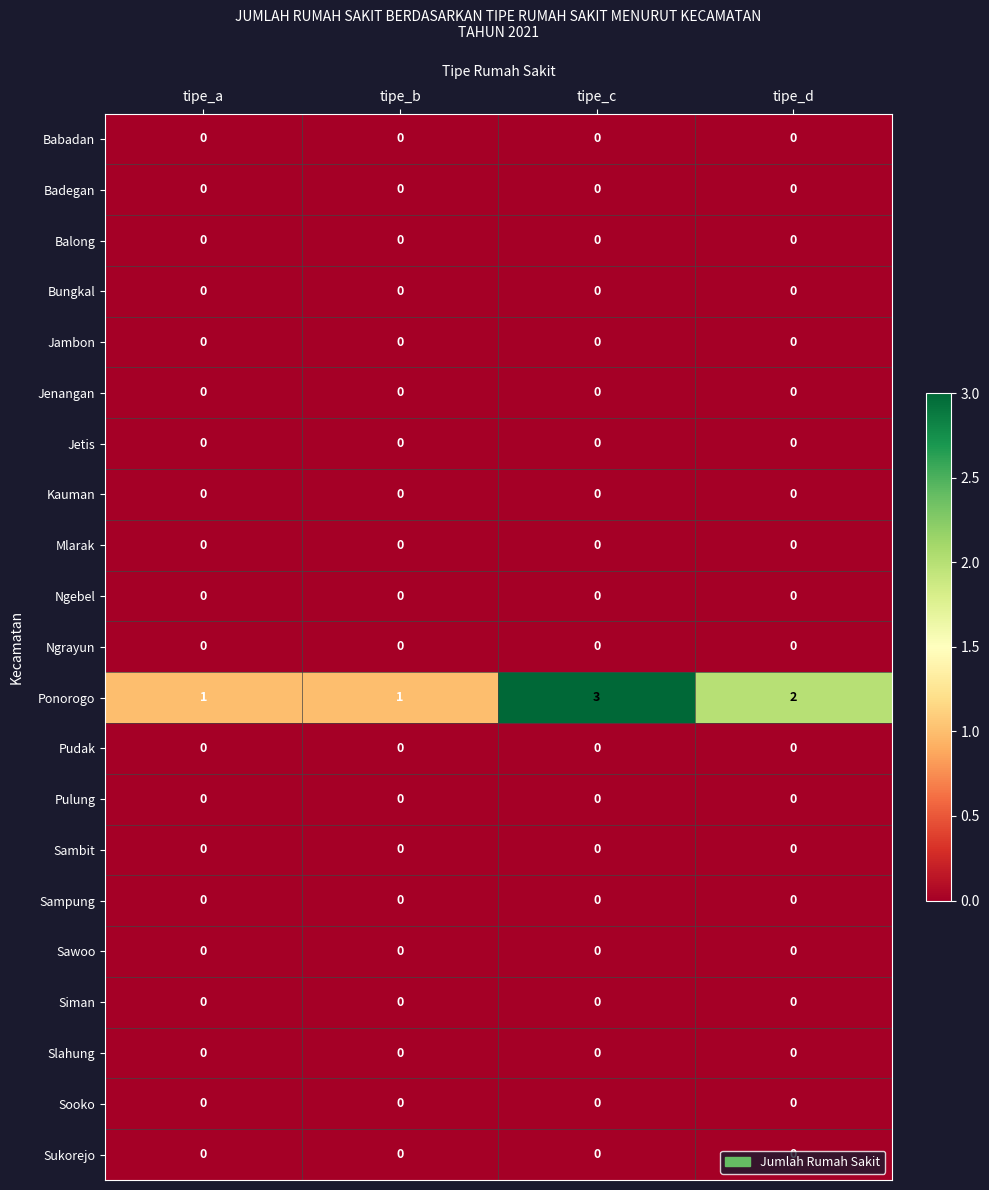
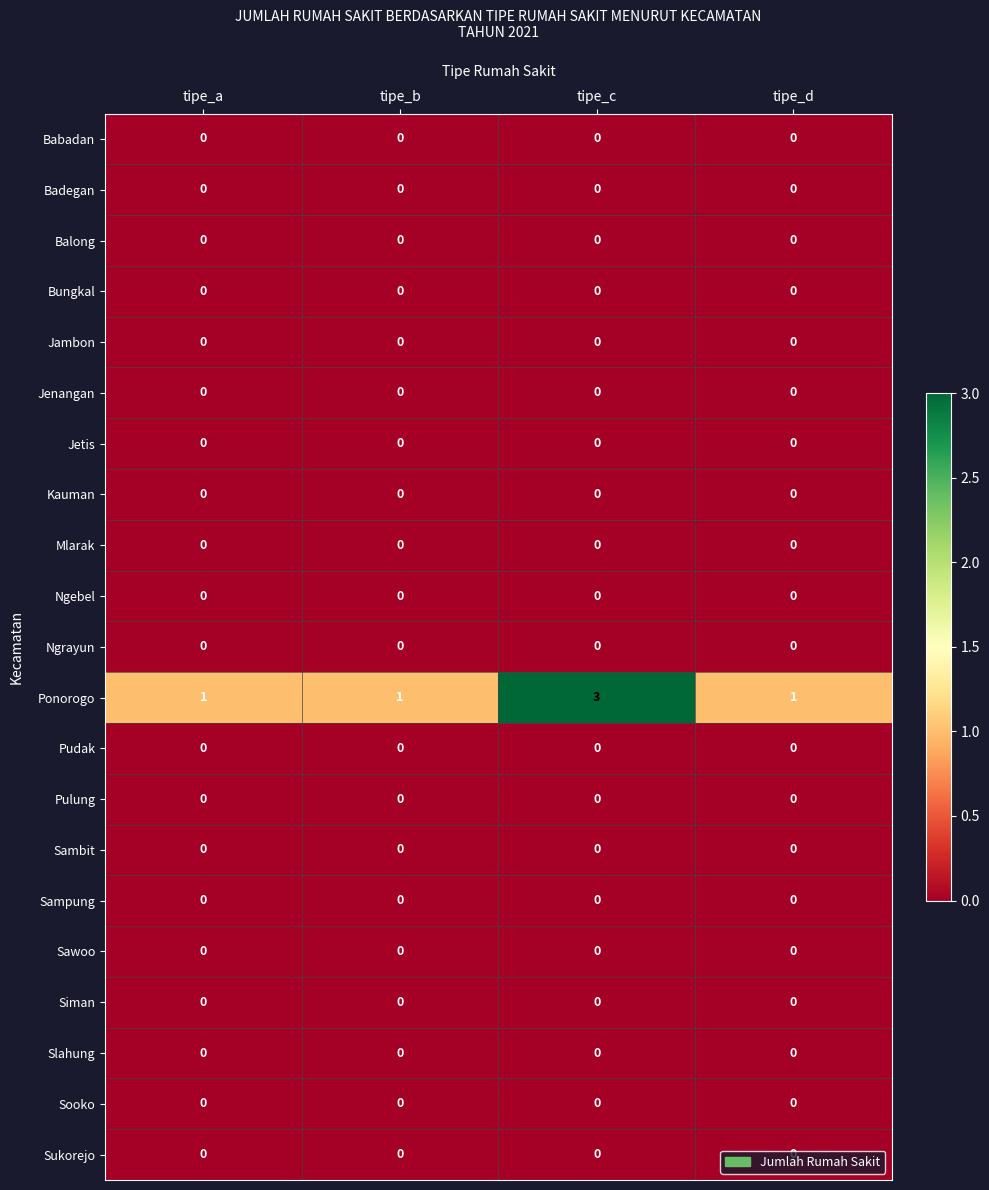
  {
    "Babadan": {
      "tipe_a": 0,
      "tipe_b": 0,
      "tipe_c": 0,
      "tipe_d": 0
    },
    "Badegan": {
      "tipe_a": 0,
      "tipe_b": 0,
      "tipe_c": 0,
      "tipe_d": 0
    },
    "Balong": {
      "tipe_a": 0,
      "tipe_b": 0,
      "tipe_c": 0,
      "tipe_d": 0
    },
    "Bungkal": {
      "tipe_a": 0,
      "tipe_b": 0,
      "tipe_c": 0,
      "tipe_d": 0
    },
    "Jambon": {
      "tipe_a": 0,
      "tipe_b": 0,
      "tipe_c": 0,
      "tipe_d": 0
    },
    "Jenangan": {
      "tipe_a": 0,
      "tipe_b": 0,
      "tipe_c": 0,
      "tipe_d": 0
    },
    "Jetis": {
      "tipe_a": 0,
      "tipe_b": 0,
      "tipe_c": 0,
      "tipe_d": 0
    },
    "Kauman": {
      "tipe_a": 0,
      "tipe_b": 0,
      "tipe_c": 0,
      "tipe_d": 0
    },
    "Mlarak": {
      "tipe_a": 0,
      "tipe_b": 0,
      "tipe_c": 0,
      "tipe_d": 0
    },
    "Ngebel": {
      "tipe_a": 0,
      "tipe_b": 0,
      "tipe_c": 0,
      "tipe_d": 0
    },
    "Ngrayun": {
      "tipe_a": 0,
      "tipe_b": 0,
      "tipe_c": 0,
      "tipe_d": 0
    },
    "Ponorogo": {
      "tipe_a": 1,
      "tipe_b": 1,
      "tipe_c": 3,
-     "tipe_d": 2
+     "tipe_d": 1
    },
    "Pudak": {
      "tipe_a": 0,
      "tipe_b": 0,
      "tipe_c": 0,
      "tipe_d": 0
    },
    "Pulung": {
      "tipe_a": 0,
      "tipe_b": 0,
      "tipe_c": 0,
      "tipe_d": 0
    },
    "Sambit": {
      "tipe_a": 0,
      "tipe_b": 0,
      "tipe_c": 0,
      "tipe_d": 0
    },
    "Sampung": {
      "tipe_a": 0,
      "tipe_b": 0,
      "tipe_c": 0,
      "tipe_d": 0
    },
    "Sawoo": {
      "tipe_a": 0,
      "tipe_b": 0,
      "tipe_c": 0,
      "tipe_d": 0
    },
    "Siman": {
      "tipe_a": 0,
      "tipe_b": 0,
      "tipe_c": 0,
      "tipe_d": 0
    },
    "Slahung": {
      "tipe_a": 0,
      "tipe_b": 0,
      "tipe_c": 0,
      "tipe_d": 0
    },
    "Sooko": {
      "tipe_a": 0,
      "tipe_b": 0,
      "tipe_c": 0,
      "tipe_d": 0
    },
    "Sukorejo": {
      "tipe_a": 0,
      "tipe_b": 0,
      "tipe_c": 0
    }
  }
